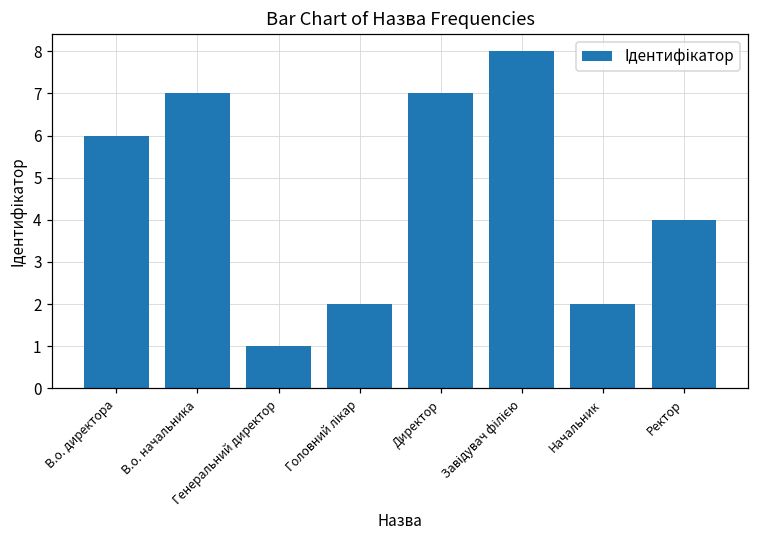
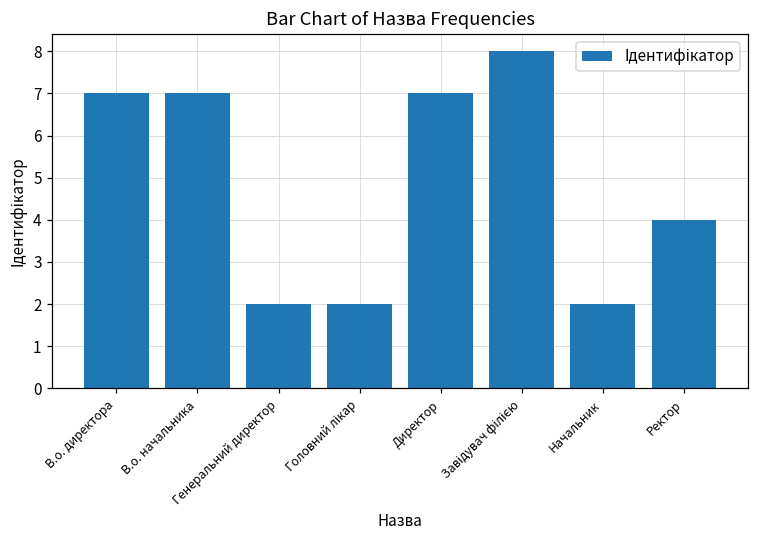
  {
-   "В.о. директора": 6,
+   "В.о. директора": 7,
    "В.о. начальника": 7,
-   "Генеральний директор": 1,
+   "Генеральний директор": 2,
    "Головний лікар": 2,
    "Директор": 7,
    "Завідувач філією": 8,
    "Начальник": 2,
    "Ректор": 4
  }
